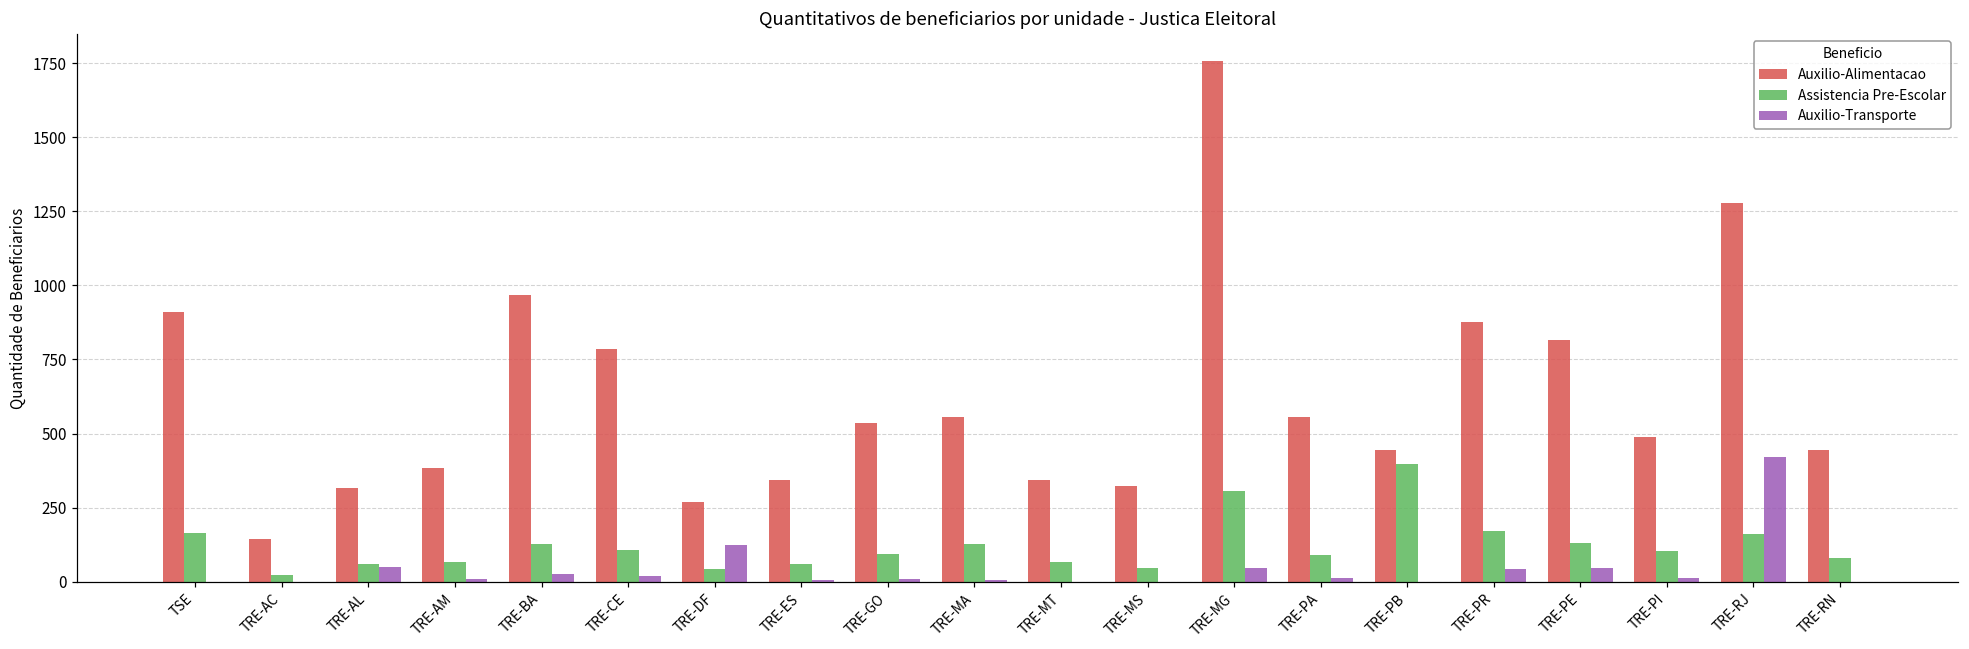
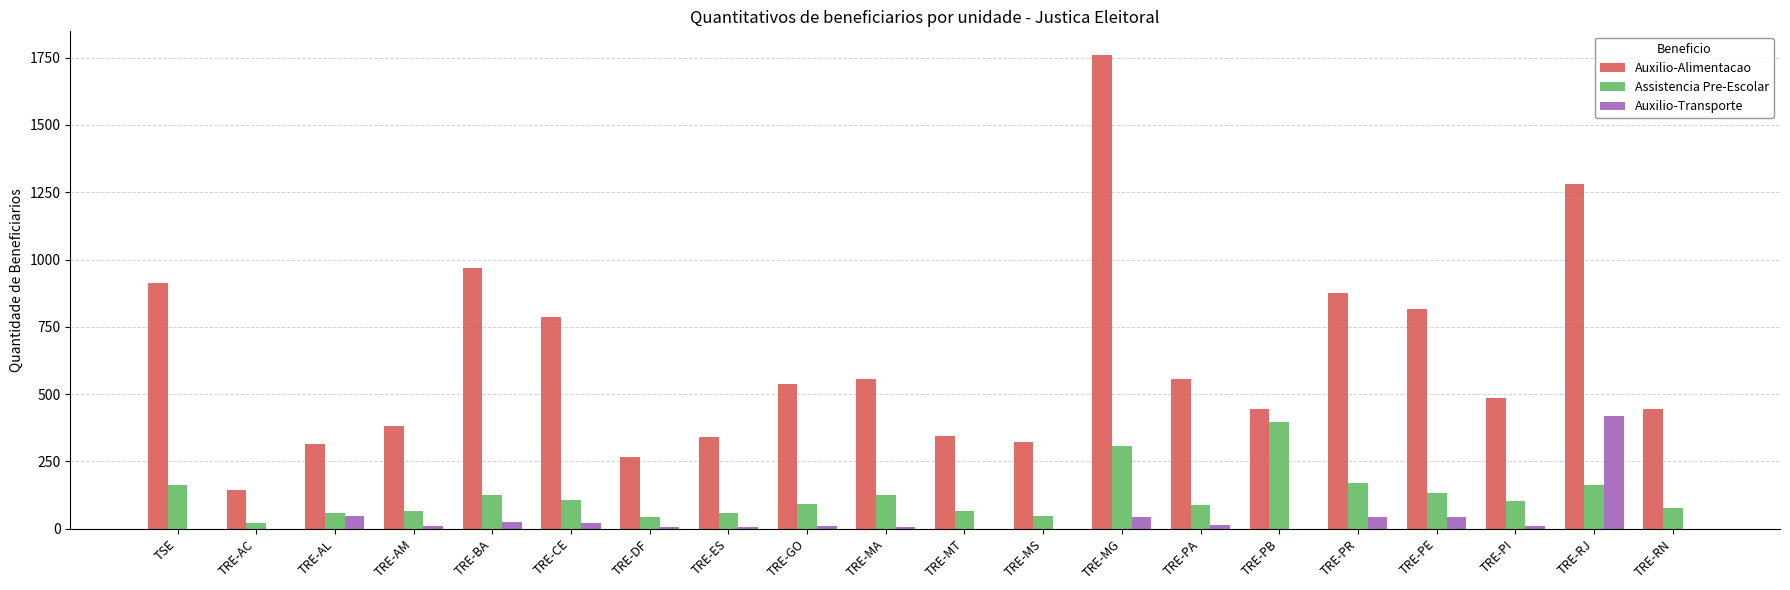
  {
    "Auxilio-Alimentacao": {
      "TSE": 910,
      "TRE-AC": 150,
      "TRE-AL": 320,
      "TRE-AM": 380,
      "TRE-BA": 970,
      "TRE-CE": 790,
      "TRE-DF": 270,
      "TRE-ES": 340,
      "TRE-GO": 540,
      "TRE-MA": 560,
      "TRE-MT": 340,
      "TRE-MS": 320,
      "TRE-MG": 1760,
      "TRE-PA": 560,
      "TRE-PB": 450,
      "TRE-PR": 880,
      "TRE-PE": 820,
      "TRE-PI": 490,
      "TRE-RJ": 1280,
      "TRE-RN": 450
    },
    "Assistencia Pre-Escolar": {
      "TSE": 160,
      "TRE-AC": 20,
      "TRE-AL": 60,
      "TRE-AM": 70,
      "TRE-BA": 130,
      "TRE-CE": 110,
      "TRE-DF": 40,
      "TRE-ES": 60,
      "TRE-GO": 90,
      "TRE-MA": 130,
      "TRE-MT": 70,
      "TRE-MS": 50,
      "TRE-MG": 310,
      "TRE-PA": 90,
      "TRE-PB": 400,
      "TRE-PR": 170,
      "TRE-PE": 130,
      "TRE-PI": 100,
      "TRE-RJ": 160,
      "TRE-RN": 80
    },
    "Auxilio-Transporte": {
      "TSE": 0,
      "TRE-AC": 0,
      "TRE-AL": 50,
      "TRE-BA": 30,
      "TRE-CE": 20,
-     "TRE-DF": 120,
+     "TRE-DF": 10,
      "TRE-GO": 10,
      "TRE-MT": 0,
      "TRE-MS": 0,
      "TRE-MG": 40,
      "TRE-PA": 10,
      "TRE-PB": 0,
      "TRE-PR": 40,
      "TRE-PE": 50,
      "TRE-PI": 10,
      "TRE-RJ": 420,
      "TRE-RN": 0
    }
  }
